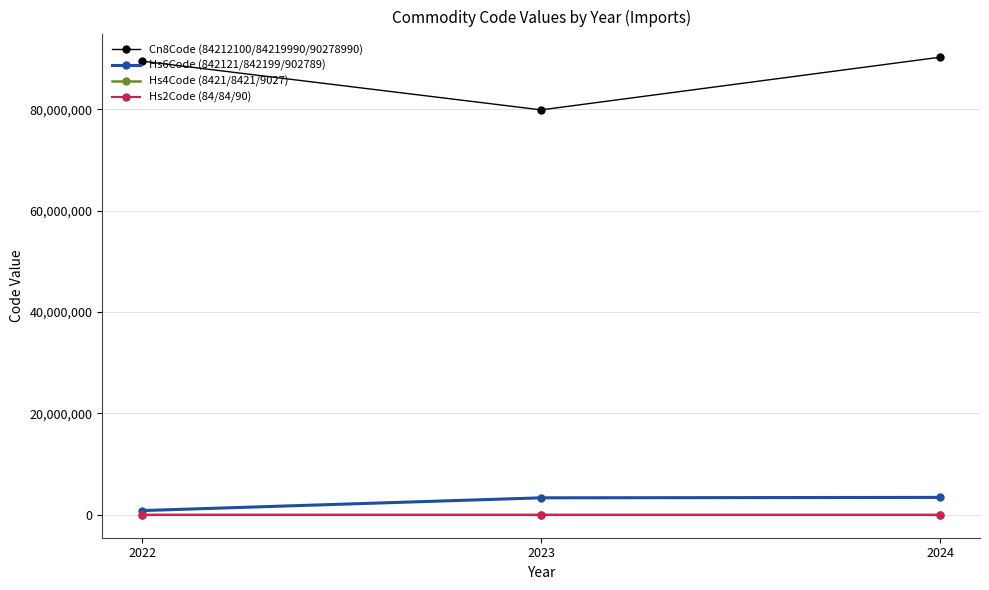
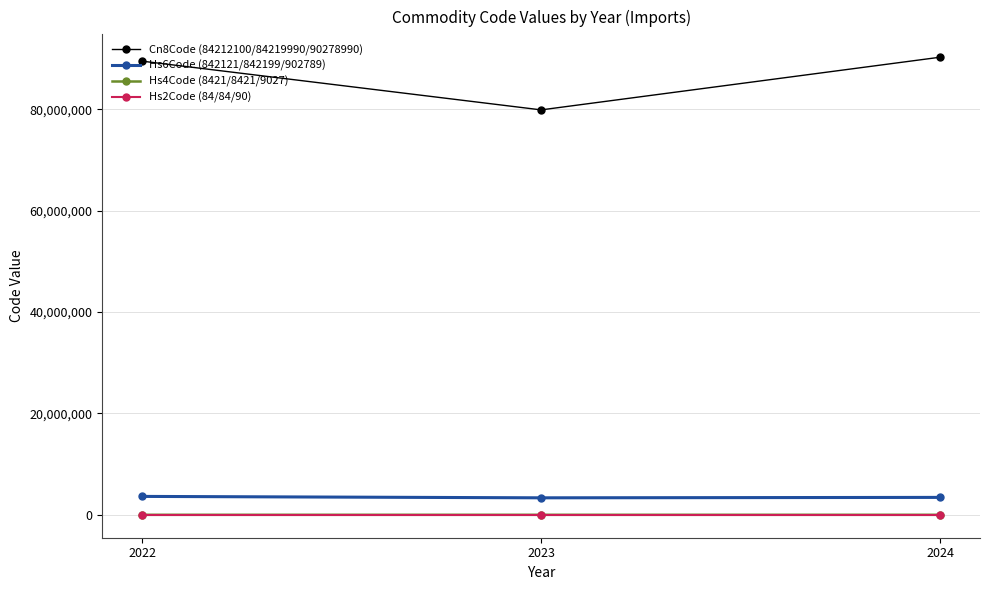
  {
    "Cn8Code (84212100/84219990/90278990)": {
      "2022": "89,000,000",
      "2023": "80,000,000",
      "2024": "90,000,000"
    },
    "Hs6Code (842121/842199/902789)": {
-     "2022": "1,000,000",
+     "2022": "4,000,000",
      "2023": "3,000,000",
      "2024": "3,000,000"
    },
    "Hs2Code (84/84/90)": {
      "2022": "0",
      "2023": "0",
      "2024": "0"
    }
  }
